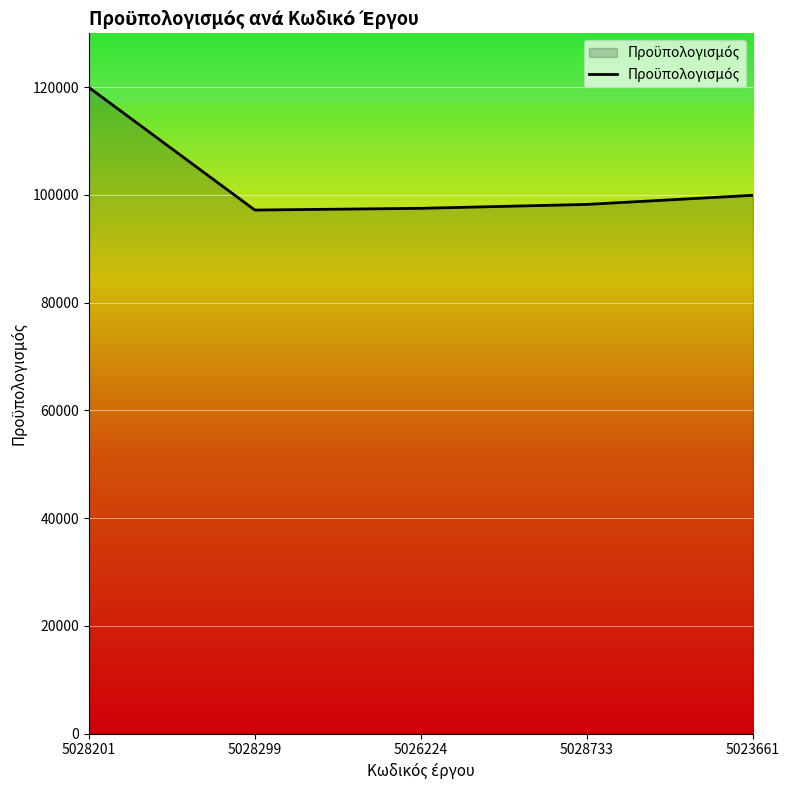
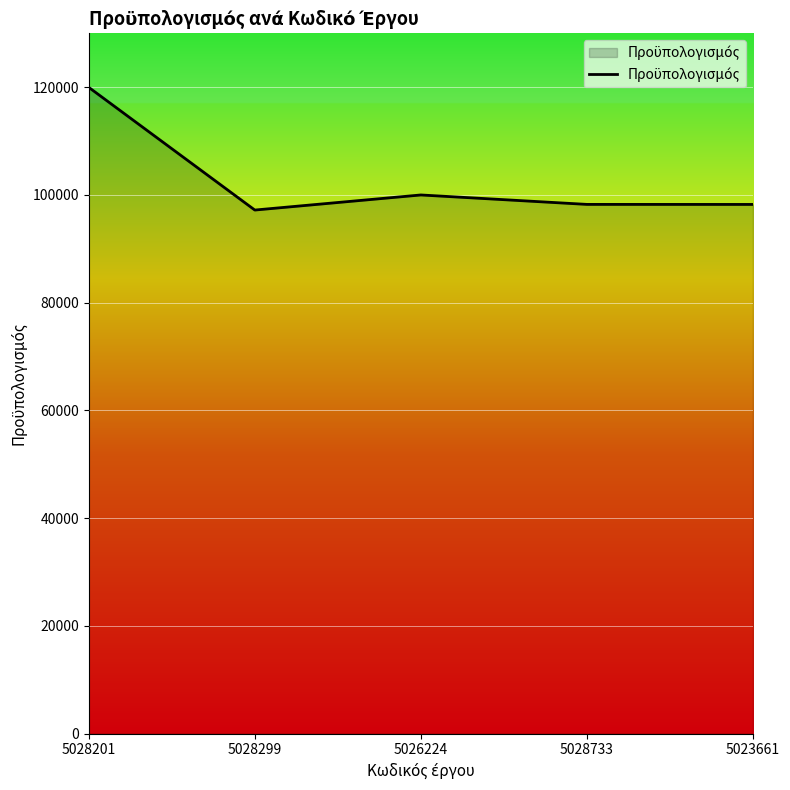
  {
    "5028201": 120000,
    "5028299": 97000,
-   "5026224": 98000,
+   "5026224": 100000,
    "5028733": 98000,
-   "5023661": 100000
+   "5023661": 98000
  }
